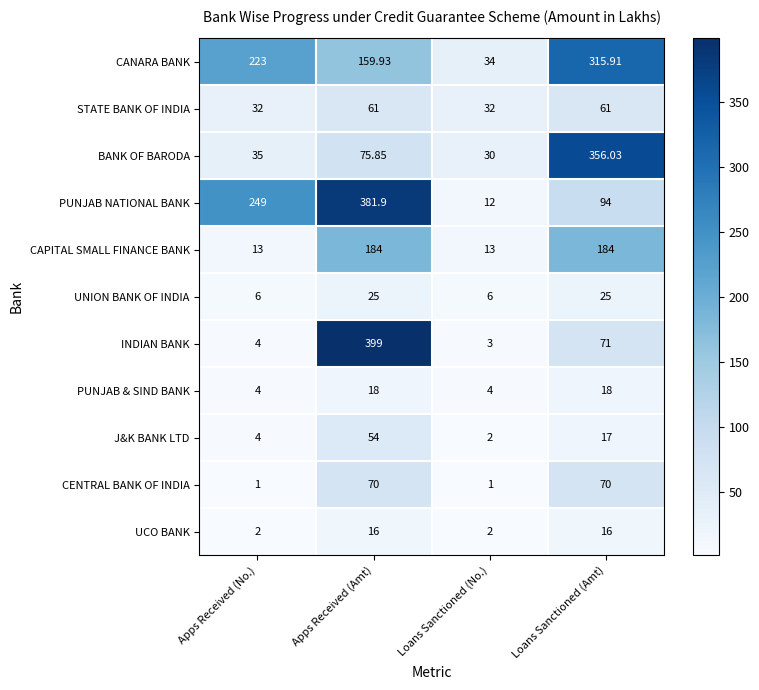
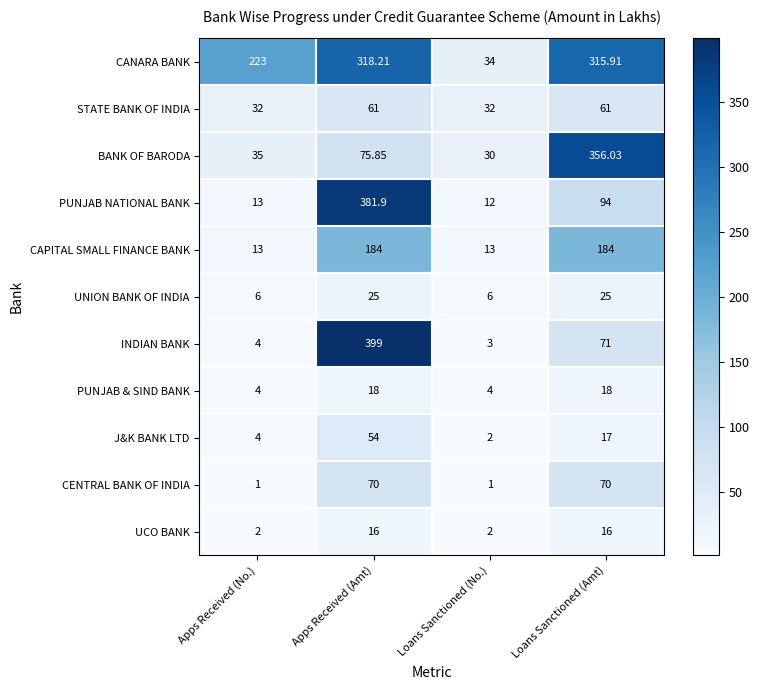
  {
    "CANARA BANK": {
      "Apps Received (No.)": 223,
-     "Apps Received (Amt)": 159.93,
+     "Apps Received (Amt)": 318.21,
      "Loans Sanctioned (No.)": 34,
      "Loans Sanctioned (Amt)": 315.91
    },
    "STATE BANK OF INDIA": {
      "Apps Received (No.)": 32,
      "Apps Received (Amt)": 61,
      "Loans Sanctioned (No.)": 32,
      "Loans Sanctioned (Amt)": 61
    },
    "BANK OF BARODA": {
      "Apps Received (No.)": 35,
      "Apps Received (Amt)": 75.85,
      "Loans Sanctioned (No.)": 30,
      "Loans Sanctioned (Amt)": 356.03
    },
    "PUNJAB NATIONAL BANK": {
-     "Apps Received (No.)": 249,
+     "Apps Received (No.)": 13,
      "Apps Received (Amt)": 381.9,
      "Loans Sanctioned (No.)": 12,
      "Loans Sanctioned (Amt)": 94
    },
    "CAPITAL SMALL FINANCE BANK": {
      "Apps Received (No.)": 13,
      "Apps Received (Amt)": 184,
      "Loans Sanctioned (No.)": 13,
      "Loans Sanctioned (Amt)": 184
    },
    "UNION BANK OF INDIA": {
      "Apps Received (No.)": 6,
      "Apps Received (Amt)": 25,
      "Loans Sanctioned (No.)": 6,
      "Loans Sanctioned (Amt)": 25
    },
    "INDIAN BANK": {
      "Apps Received (No.)": 4,
      "Apps Received (Amt)": 399,
      "Loans Sanctioned (No.)": 3,
      "Loans Sanctioned (Amt)": 71
    },
    "PUNJAB & SIND BANK": {
      "Apps Received (No.)": 4,
      "Apps Received (Amt)": 18,
      "Loans Sanctioned (No.)": 4,
      "Loans Sanctioned (Amt)": 18
    },
    "J&K BANK LTD": {
      "Apps Received (No.)": 4,
      "Apps Received (Amt)": 54,
      "Loans Sanctioned (No.)": 2,
      "Loans Sanctioned (Amt)": 17
    },
    "CENTRAL BANK OF INDIA": {
      "Apps Received (No.)": 1,
      "Apps Received (Amt)": 70,
      "Loans Sanctioned (No.)": 1,
      "Loans Sanctioned (Amt)": 70
    },
    "UCO BANK": {
      "Apps Received (No.)": 2,
      "Apps Received (Amt)": 16,
      "Loans Sanctioned (No.)": 2,
      "Loans Sanctioned (Amt)": 16
    }
  }
